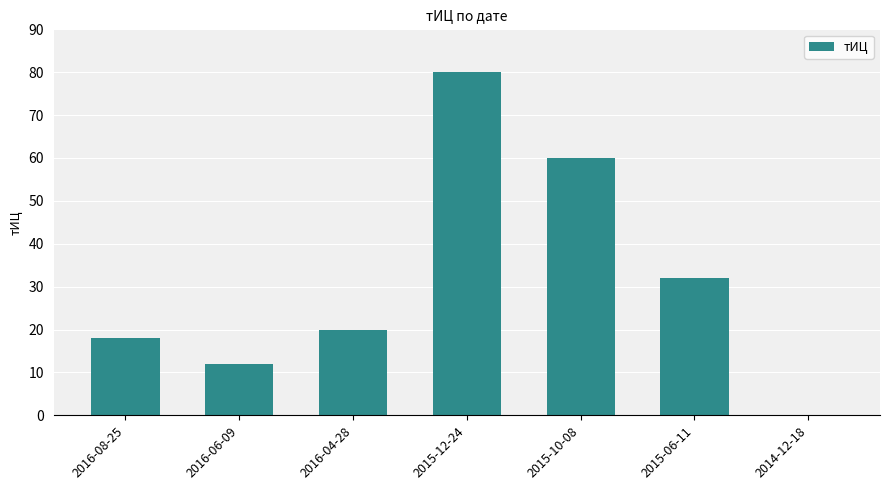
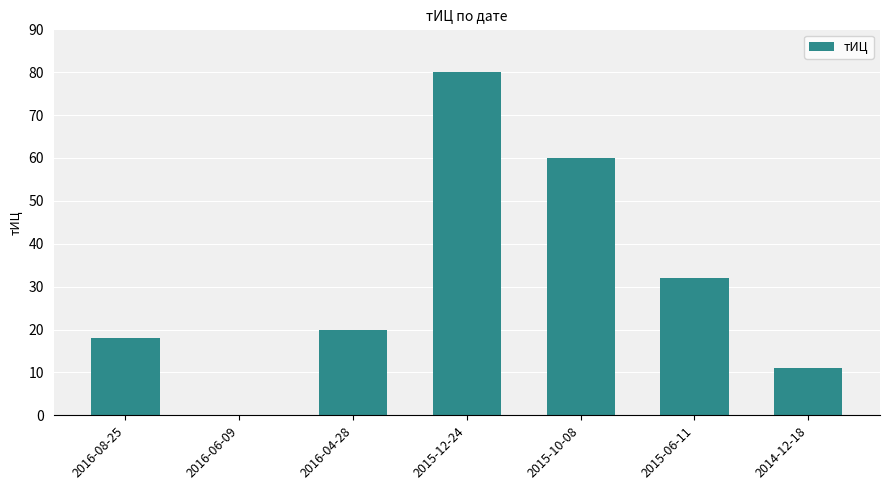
  {
    "2016-08-25": 18,
-   "2016-06-09": 12,
+   "2016-06-09": 0,
    "2016-04-28": 20,
    "2015-12-24": 80,
    "2015-10-08": 60,
    "2015-06-11": 32,
-   "2014-12-18": 0
+   "2014-12-18": 11
  }
